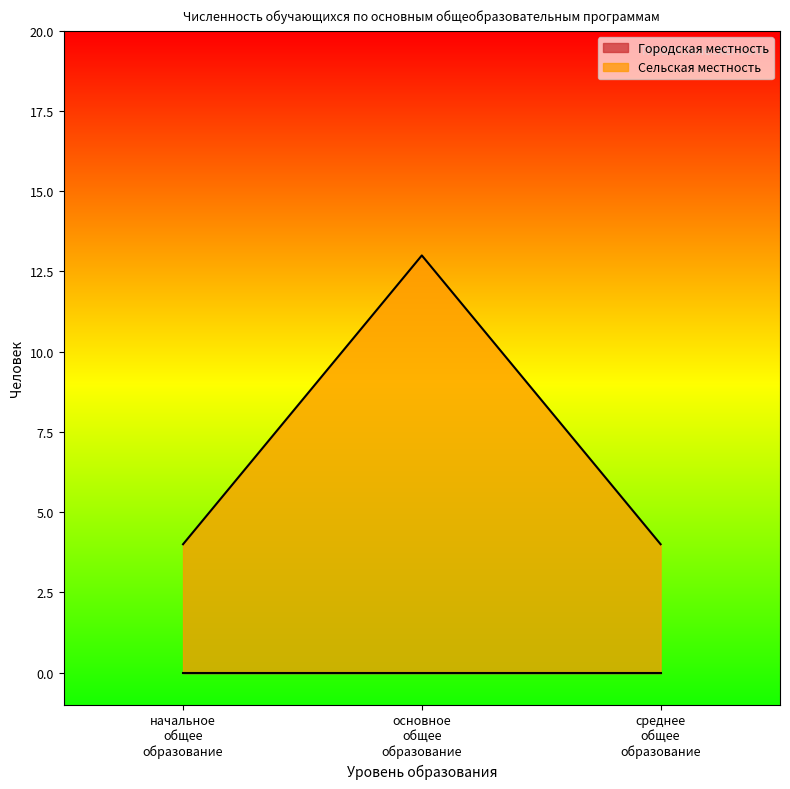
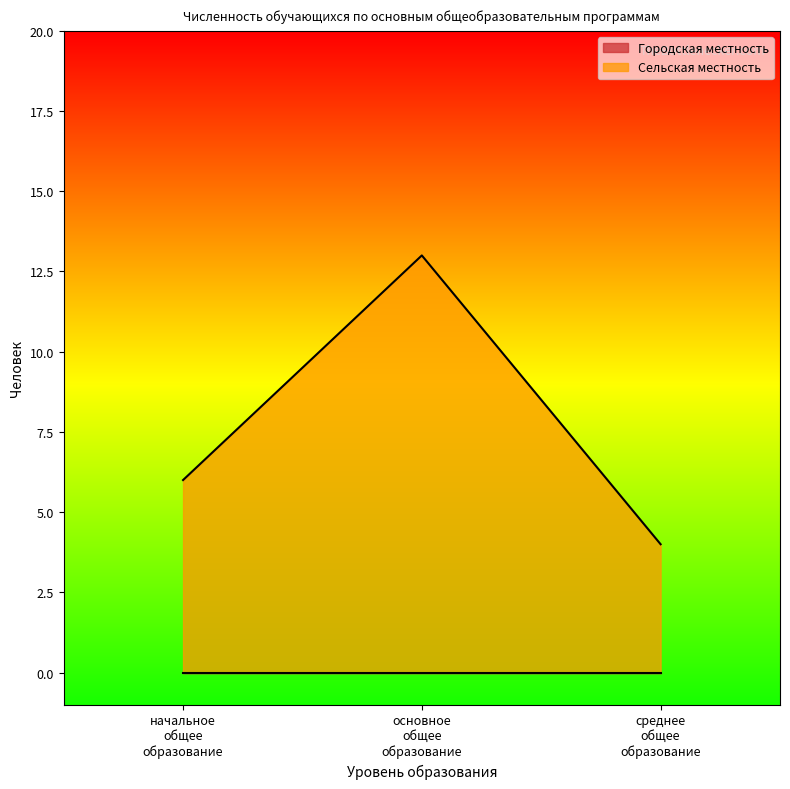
  {
    "Городская местность": {
      "начальное общее образование": 0,
      "основное общее образование": 0,
      "среднее общее образование": 0
    },
    "Сельская местность": {
-     "начальное общее образование": 4,
+     "начальное общее образование": 6,
      "основное общее образование": 13,
      "среднее общее образование": 4
    }
  }
